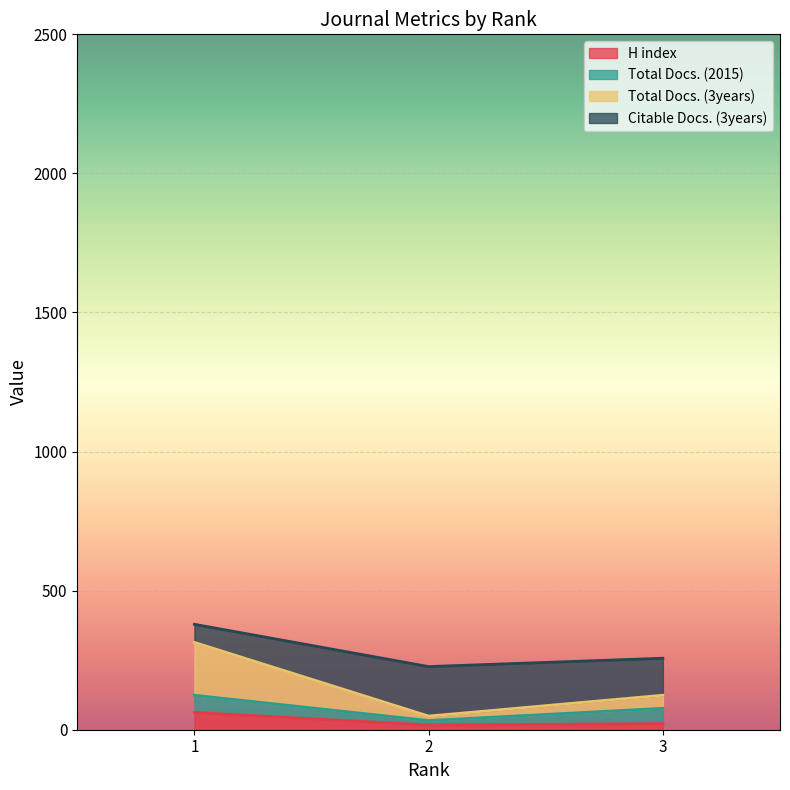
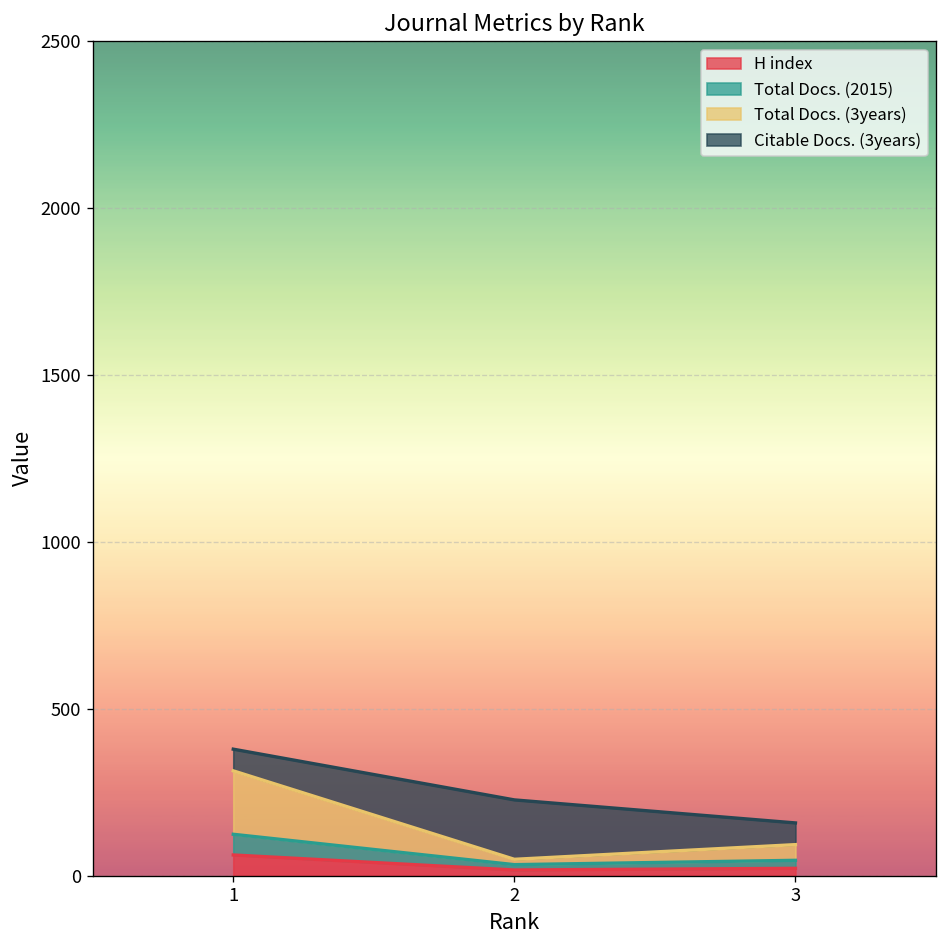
  {
    "H index": {
      "1": 60,
      "2": 20,
      "3": 20
    },
    "Total Docs. (2015)": {
      "1": 60,
      "2": 20,
-     "3": 60
+     "3": 20
    },
    "Total Docs. (3years)": {
      "1": 190,
      "2": 20,
      "3": 50
    },
    "Citable Docs. (3years)": {
      "1": 70,
      "2": 180,
-     "3": 130
+     "3": 70
    }
  }
